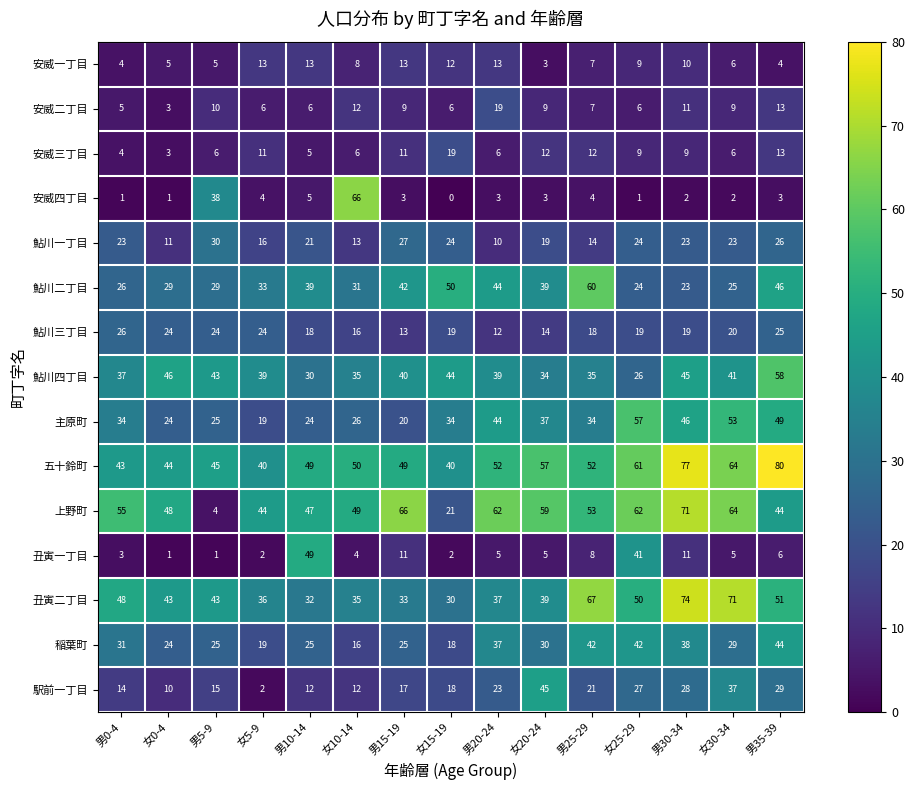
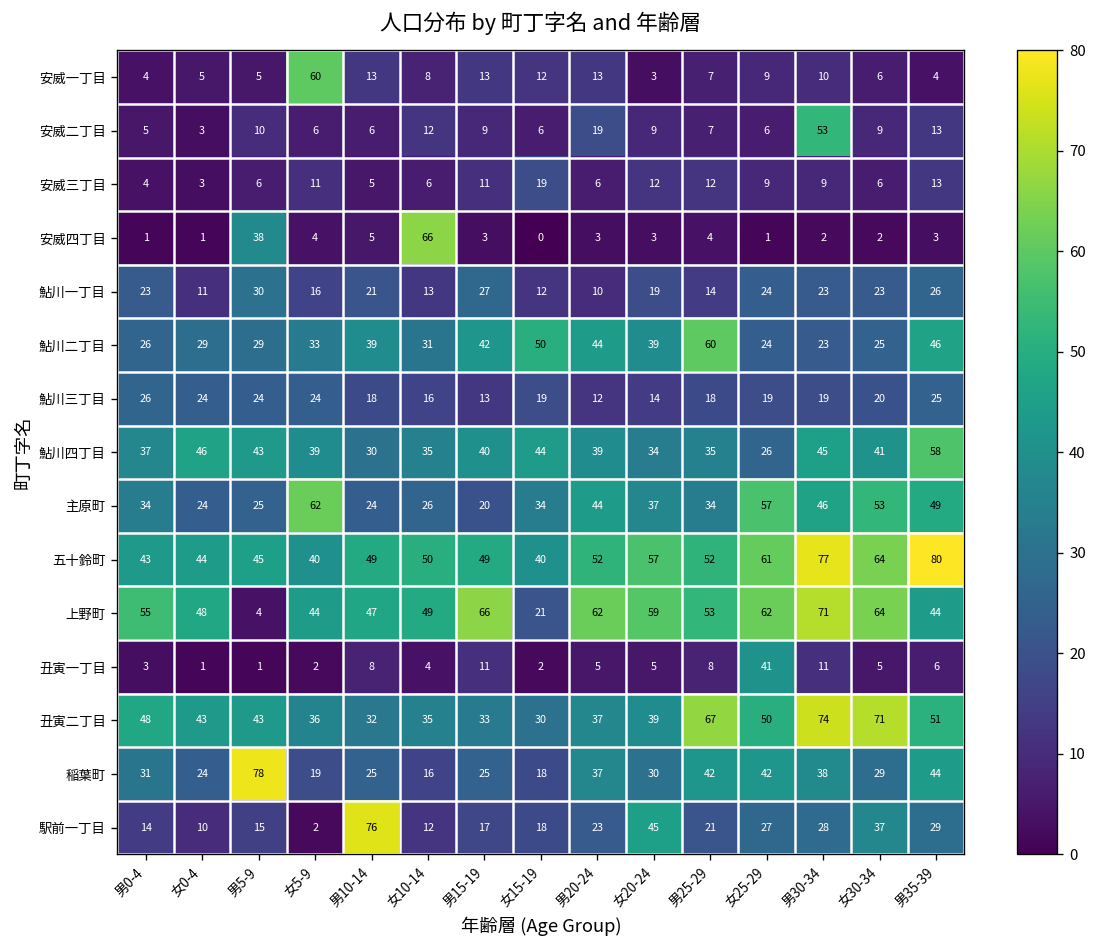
  {
    "安威一丁目": {
      "男0-4": 4,
      "女0-4": 5,
      "男5-9": 5,
-     "女5-9": 13,
+     "女5-9": 60,
      "男10-14": 13,
      "女10-14": 8,
      "男15-19": 13,
      "女15-19": 12,
      "男20-24": 13,
      "女20-24": 3,
      "男25-29": 7,
      "女25-29": 9,
      "男30-34": 10,
      "女30-34": 6,
      "男35-39": 4
    },
    "安威二丁目": {
      "男0-4": 5,
      "女0-4": 3,
      "男5-9": 10,
      "女5-9": 6,
      "男10-14": 6,
      "女10-14": 12,
      "男15-19": 9,
      "女15-19": 6,
      "男20-24": 19,
      "女20-24": 9,
      "男25-29": 7,
      "女25-29": 6,
-     "男30-34": 11,
+     "男30-34": 53,
      "女30-34": 9,
      "男35-39": 13
    },
    "鮎川一丁目": {
      "男0-4": 23,
      "女0-4": 11,
      "男5-9": 30,
      "女5-9": 16,
      "男10-14": 21,
      "女10-14": 13,
      "男15-19": 27,
-     "女15-19": 24,
+     "女15-19": 12,
      "男20-24": 10,
      "女20-24": 19,
      "男25-29": 14,
      "女25-29": 24,
      "男30-34": 23,
      "女30-34": 23,
      "男35-39": 26
    },
    "主原町": {
      "男0-4": 34,
      "女0-4": 24,
      "男5-9": 25,
-     "女5-9": 19,
+     "女5-9": 62,
      "男10-14": 24,
      "女10-14": 26,
      "男15-19": 20,
      "女15-19": 34,
      "男20-24": 44,
      "女20-24": 37,
      "男25-29": 34,
      "女25-29": 57,
      "男30-34": 46,
      "女30-34": 53,
      "男35-39": 49
    },
    "丑寅一丁目": {
      "男0-4": 3,
      "女0-4": 1,
      "男5-9": 1,
      "女5-9": 2,
-     "男10-14": 49,
+     "男10-14": 8,
      "女10-14": 4,
      "男15-19": 11,
      "女15-19": 2,
      "男20-24": 5,
      "女20-24": 5,
      "男25-29": 8,
      "女25-29": 41,
      "男30-34": 11,
      "女30-34": 5,
      "男35-39": 6
    },
    "稲葉町": {
      "男0-4": 31,
      "女0-4": 24,
-     "男5-9": 25,
+     "男5-9": 78,
      "女5-9": 19,
      "男10-14": 25,
      "女10-14": 16,
      "男15-19": 25,
      "女15-19": 18,
      "男20-24": 37,
      "女20-24": 30,
      "男25-29": 42,
      "女25-29": 42,
      "男30-34": 38,
      "女30-34": 29,
      "男35-39": 44
    },
    "駅前一丁目": {
      "男0-4": 14,
      "女0-4": 10,
      "男5-9": 15,
      "女5-9": 2,
-     "男10-14": 12,
+     "男10-14": 76,
      "女10-14": 12,
      "男15-19": 17,
      "女15-19": 18,
      "男20-24": 23,
      "女20-24": 45,
      "男25-29": 21,
      "女25-29": 27,
      "男30-34": 28,
      "女30-34": 37,
      "男35-39": 29
    }
  }
